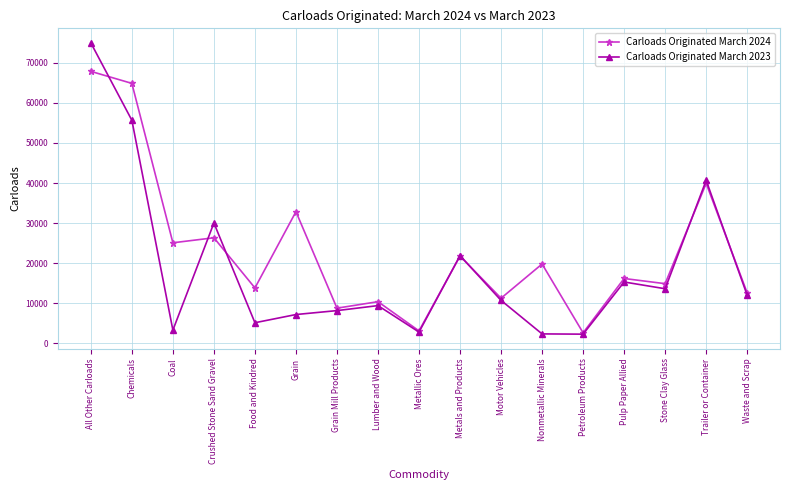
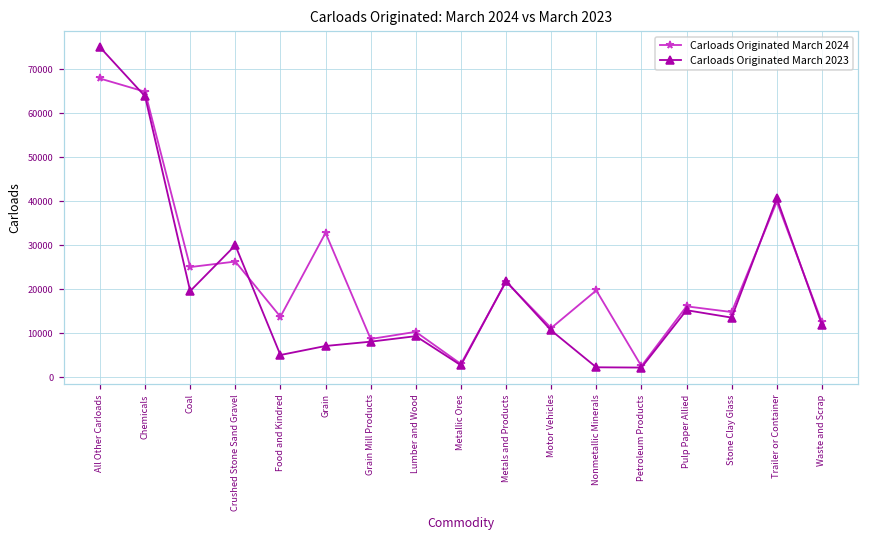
  {
    "Carloads Originated March 2024": {
      "All Other Carloads": 68000,
      "Chemicals": 65000,
      "Coal": 25000,
      "Crushed Stone Sand Gravel": 26000,
      "Food and Kindred": 14000,
      "Grain": 33000,
      "Lumber and Wood": 10000,
      "Nonmetallic Minerals": 20000,
      "Pulp Paper Allied": 16000,
      "Stone Clay Glass": 15000,
      "Trailer or Container": 40000
    },
    "Carloads Originated March 2023": {
      "All Other Carloads": 75000,
-     "Chemicals": 56000,
-     "Coal": 3000,
+     "Chemicals": 64000,
+     "Coal": 20000,
      "Crushed Stone Sand Gravel": 30000,
      "Food and Kindred": 5000,
      "Grain": 7000,
      "Lumber and Wood": 9000,
      "Nonmetallic Minerals": 2000,
      "Pulp Paper Allied": 15000,
      "Stone Clay Glass": 14000,
      "Trailer or Container": 41000
    }
  }
